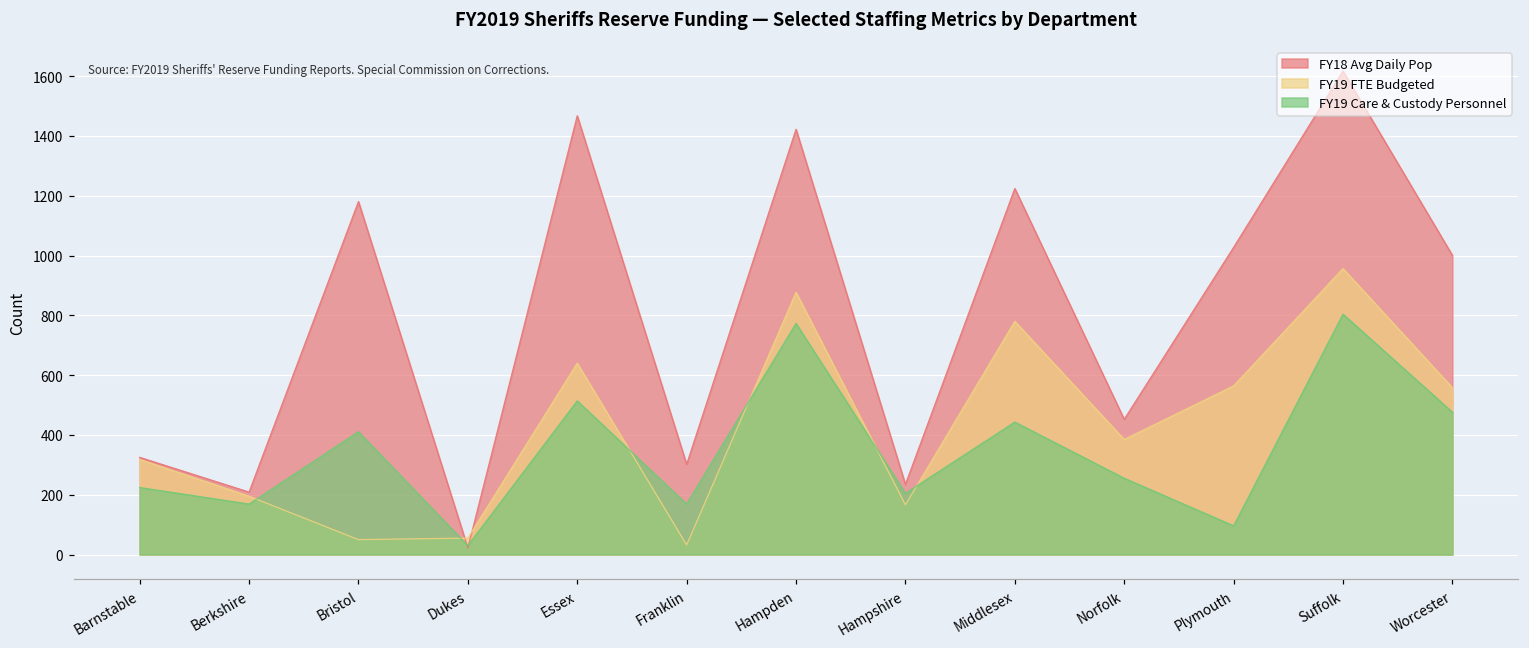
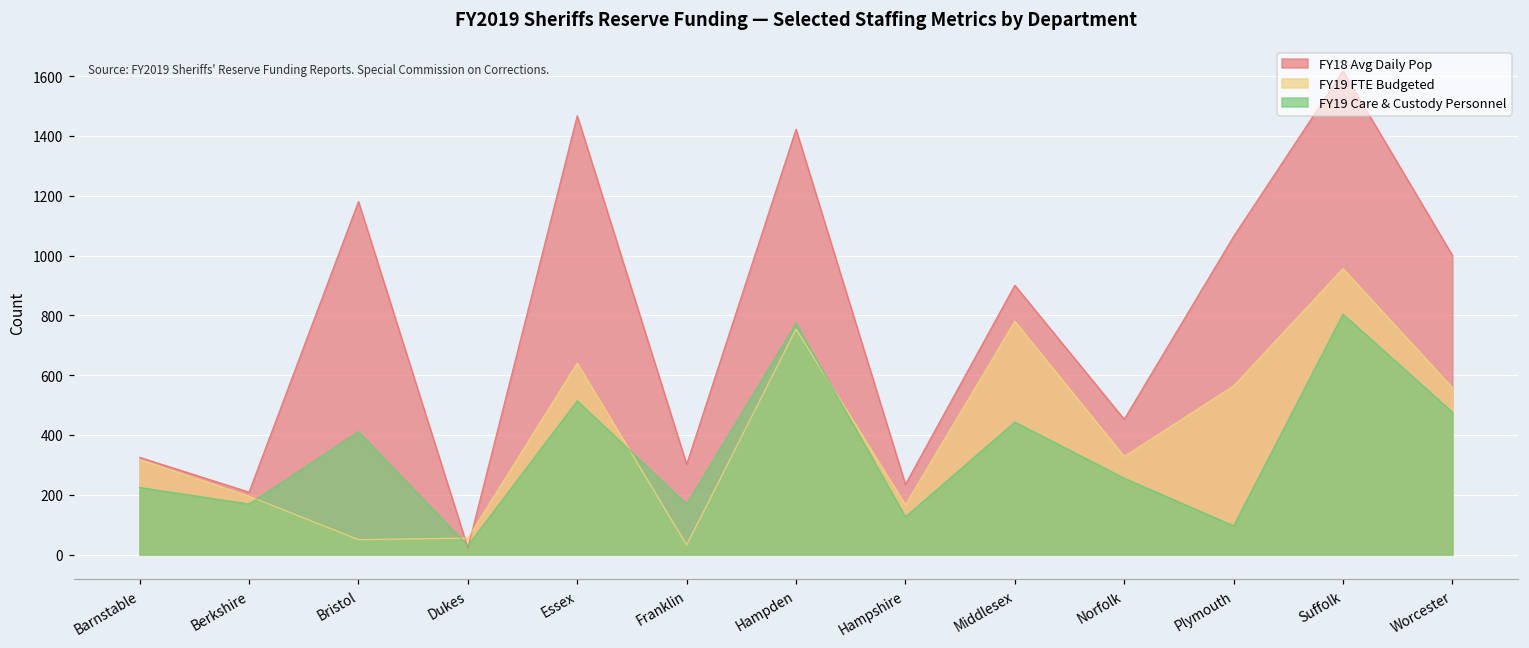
  {
    "FY18 Avg Daily Pop": {
      "Berkshire": 210,
      "Bristol": 1180,
      "Essex": 1470,
      "Franklin": 300,
      "Hampden": 1420,
      "Hampshire": 230,
-     "Middlesex": 1220,
+     "Middlesex": 900,
      "Norfolk": 450,
-     "Plymouth": 1030,
+     "Plymouth": 1060,
      "Worcester": 1000
    },
    "FY19 FTE Budgeted": {
      "Berkshire": 200,
      "Bristol": 50,
      "Dukes": 60,
      "Essex": 640,
      "Franklin": 30,
-     "Hampden": 880,
+     "Hampden": 750,
      "Hampshire": 170,
      "Middlesex": 780,
-     "Norfolk": 380,
+     "Norfolk": 330,
      "Plymouth": 560,
      "Suffolk": 960,
      "Worcester": 560
    },
    "FY19 Care & Custody Personnel": {
      "Barnstable": 220,
      "Berkshire": 170,
      "Bristol": 410,
      "Essex": 510,
      "Franklin": 170,
      "Hampden": 770,
-     "Hampshire": 210,
+     "Hampshire": 130,
      "Middlesex": 440,
      "Norfolk": 260,
      "Plymouth": 100,
      "Suffolk": 800,
      "Worcester": 480
    }
  }
